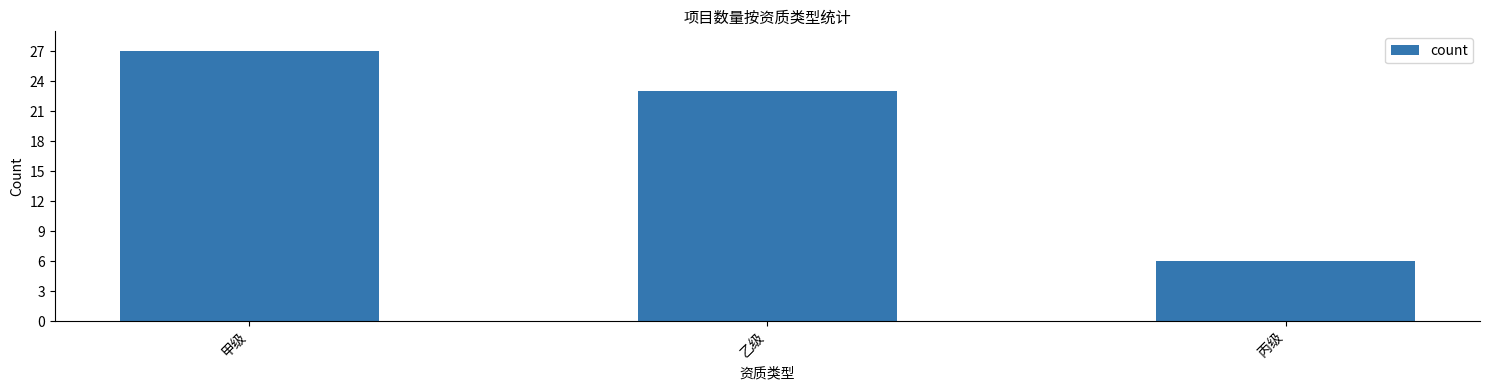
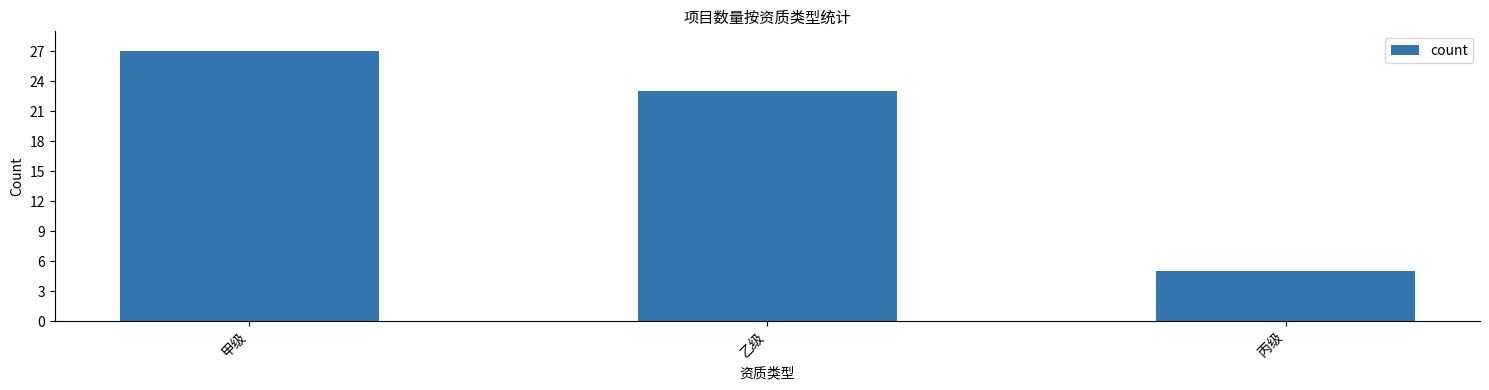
  {
    "甲级": 27,
    "乙级": 23,
-   "丙级": 6
+   "丙级": 5
  }
